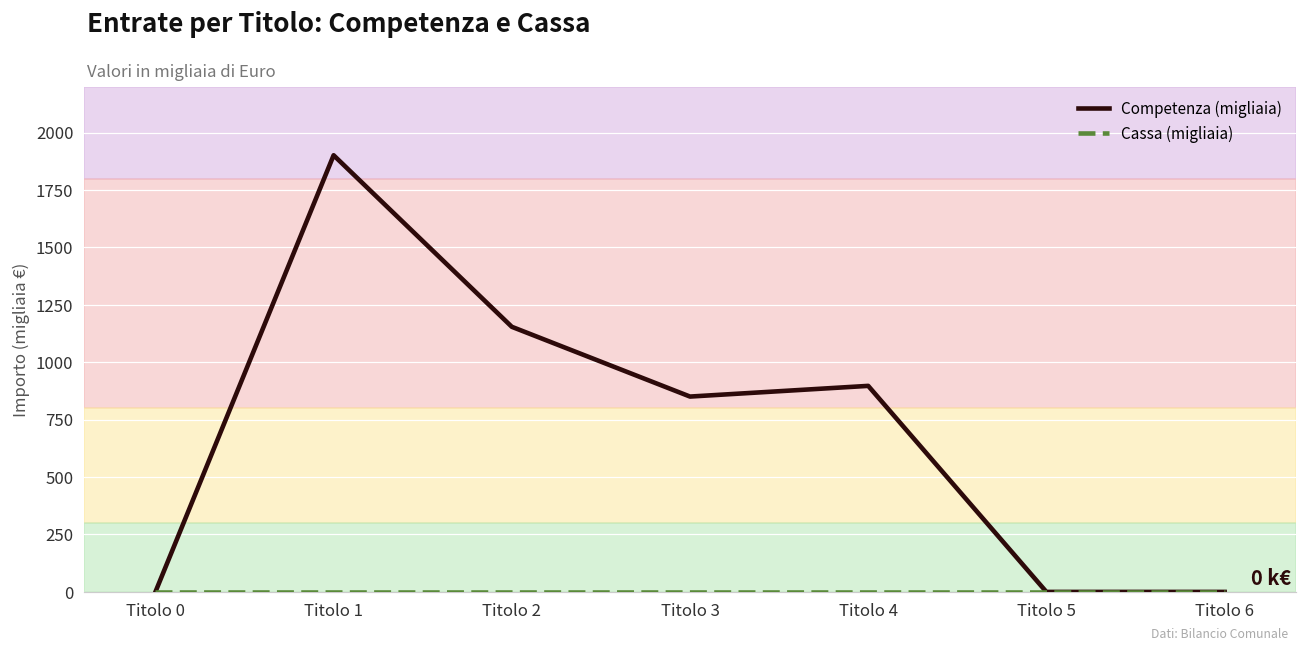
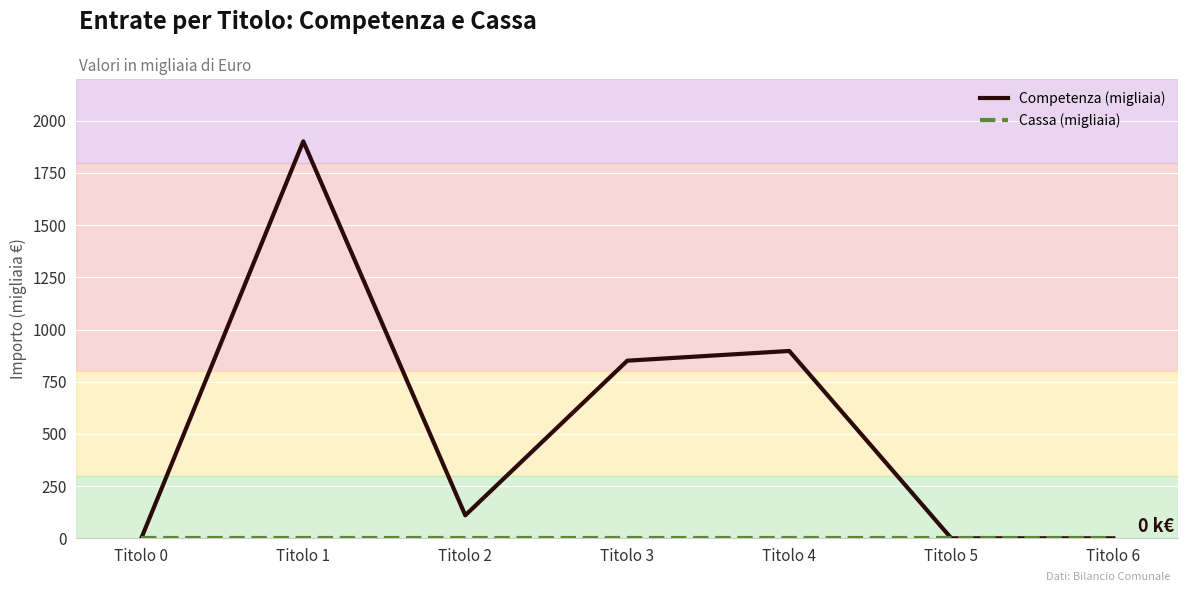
  {
    "Competenza (migliaia)": {
      "Titolo 1": 1900,
-     "Titolo 2": 1150,
+     "Titolo 2": 110,
      "Titolo 3": 850,
      "Titolo 4": 900
    },
    "Cassa (migliaia)": {
      "Titolo 1": 0,
      "Titolo 2": 0,
      "Titolo 3": 0,
      "Titolo 4": 0
    }
  }
